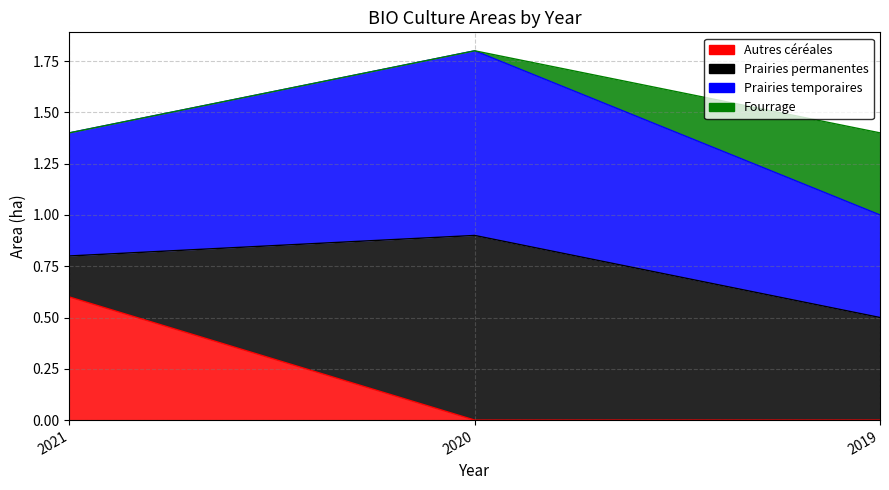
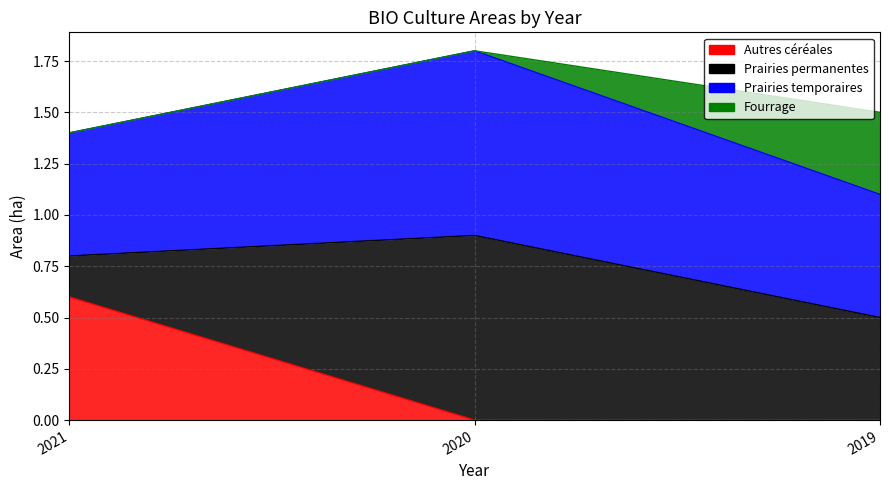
  {
    "Autres céréales": {
      "2021": 0.6,
      "2020": 0.0,
      "2019": 0.0
    },
    "Prairies permanentes": {
      "2021": 0.2,
      "2020": 0.9,
      "2019": 0.5
    },
    "Prairies temporaires": {
-     "2019": 0.5
+     "2019": 0.6
    },
    "Fourrage": {
      "2019": 0.4
    }
  }
